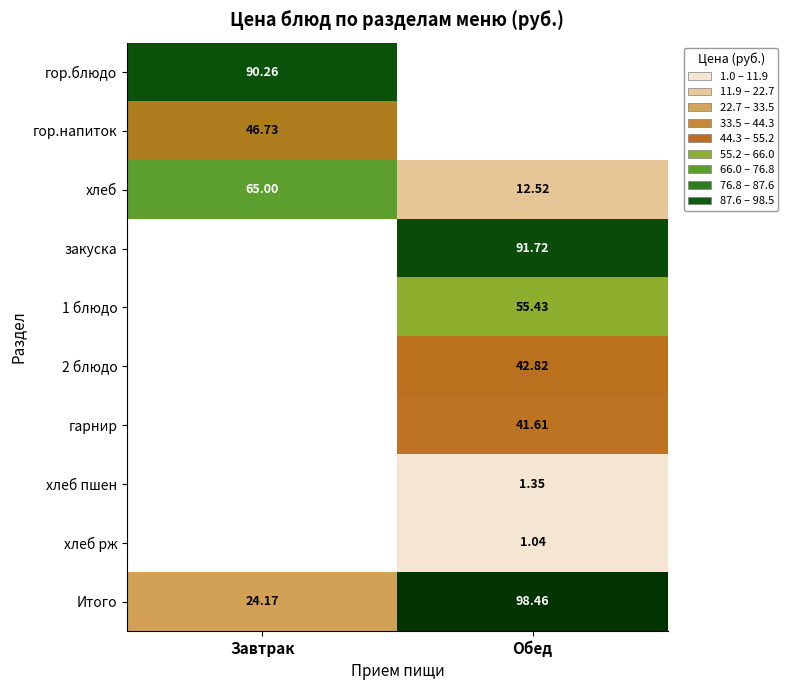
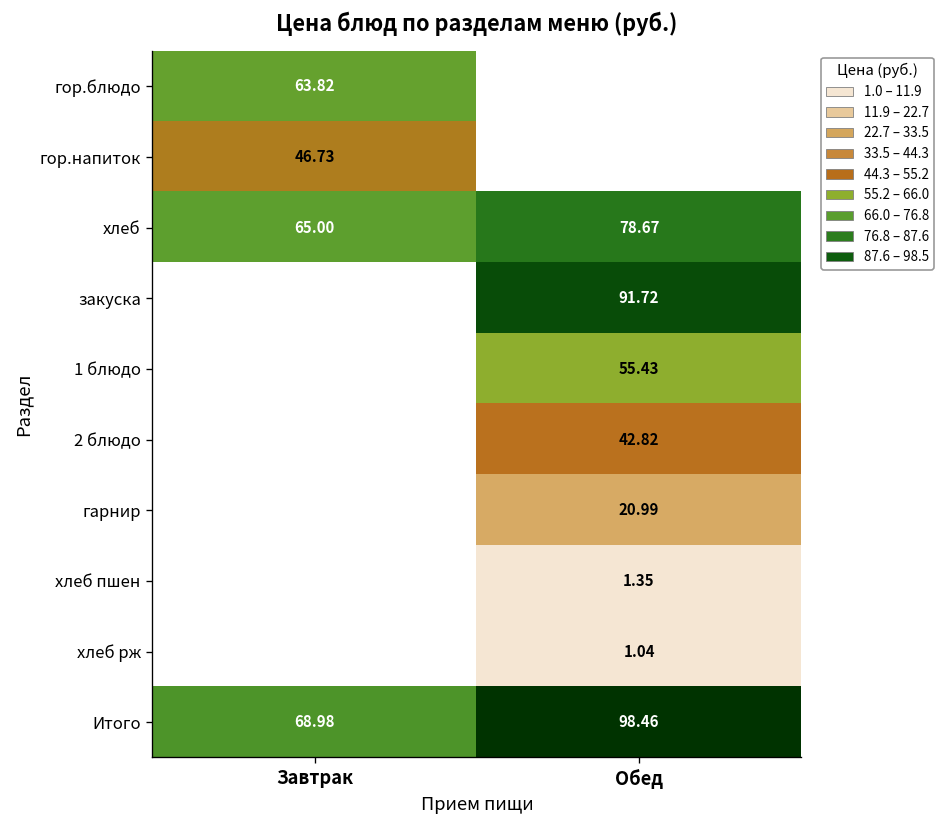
  {
    "гор.блюдо": {
-     "Завтрак": 90.26
+     "Завтрак": 63.82
    },
    "гор.напиток": {
      "Завтрак": 46.73
    },
    "хлеб": {
      "Завтрак": 65.00,
-     "Обед": 12.52
+     "Обед": 78.67
    },
    "закуска": {
      "Обед": 91.72
    },
    "1 блюдо": {
      "Обед": 55.43
    },
    "2 блюдо": {
      "Обед": 42.82
    },
    "гарнир": {
-     "Обед": 41.61
+     "Обед": 20.99
    },
    "хлеб пшен": {
      "Обед": 1.35
    },
    "хлеб рж": {
      "Обед": 1.04
    },
    "Итого": {
-     "Завтрак": 24.17,
+     "Завтрак": 68.98,
      "Обед": 98.46
    }
  }
